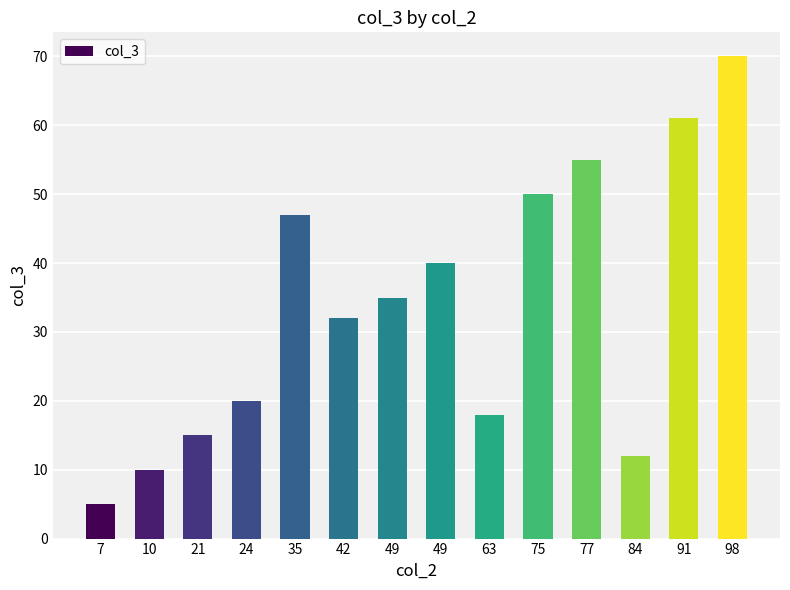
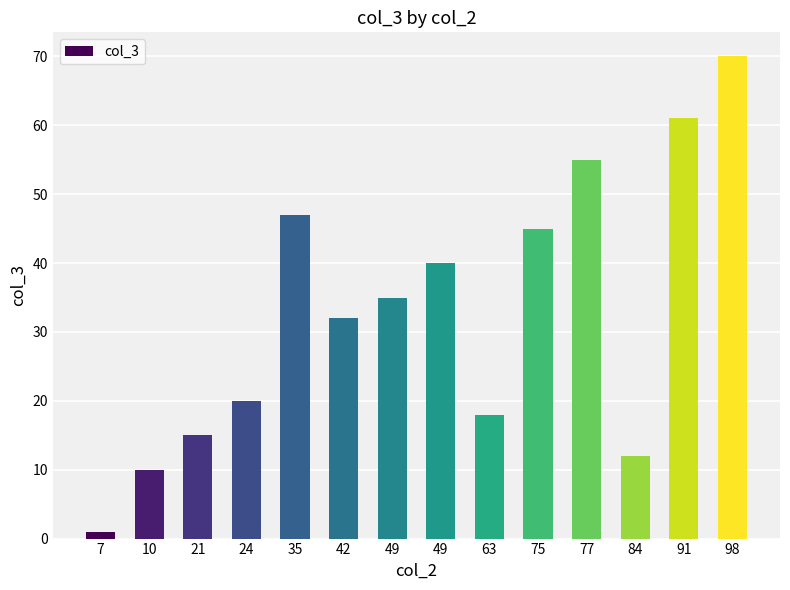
  {
-   "7": 5,
+   "7": 1,
    "10": 10,
    "21": 15,
    "24": 20,
    "35": 47,
    "42": 32,
    "63": 18,
-   "75": 50,
+   "75": 45,
    "77": 55,
    "84": 12,
    "91": 61,
    "98": 70
  }
